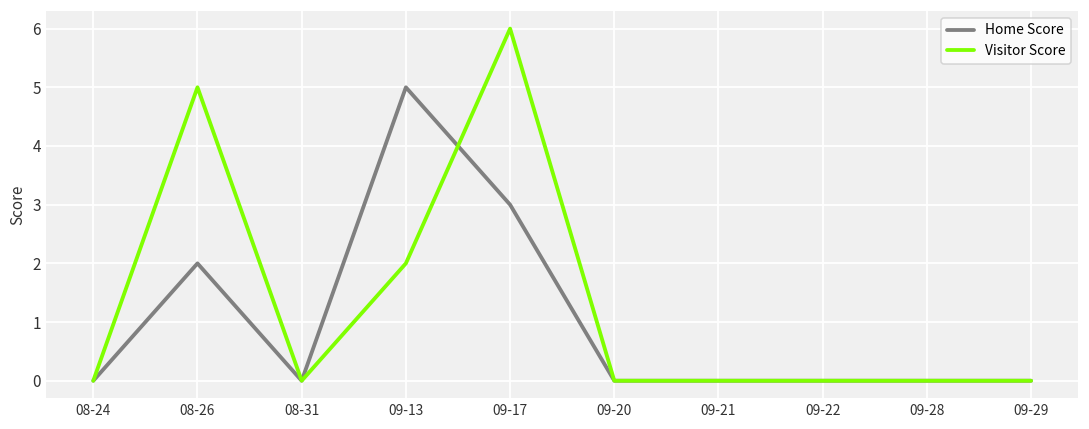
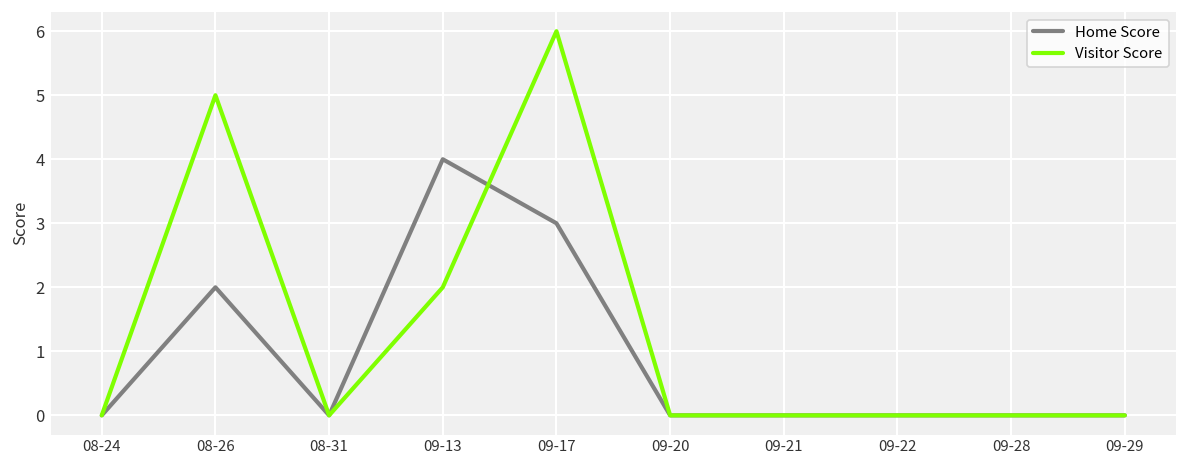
  {
    "Home Score": {
      "08-26": 2,
-     "09-13": 5,
+     "09-13": 4,
      "09-17": 3
    },
    "Visitor Score": {
      "08-26": 5,
      "09-13": 2,
      "09-17": 6
    }
  }
